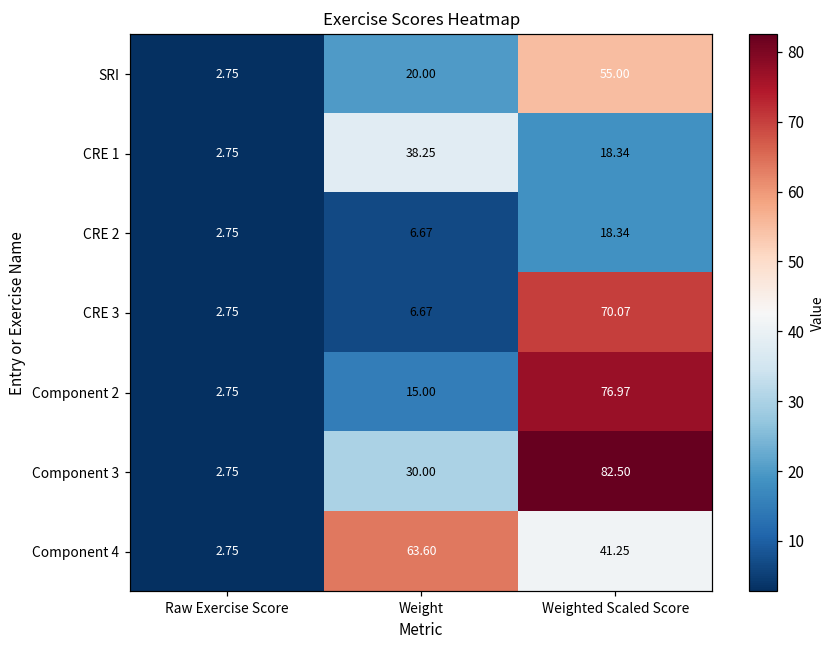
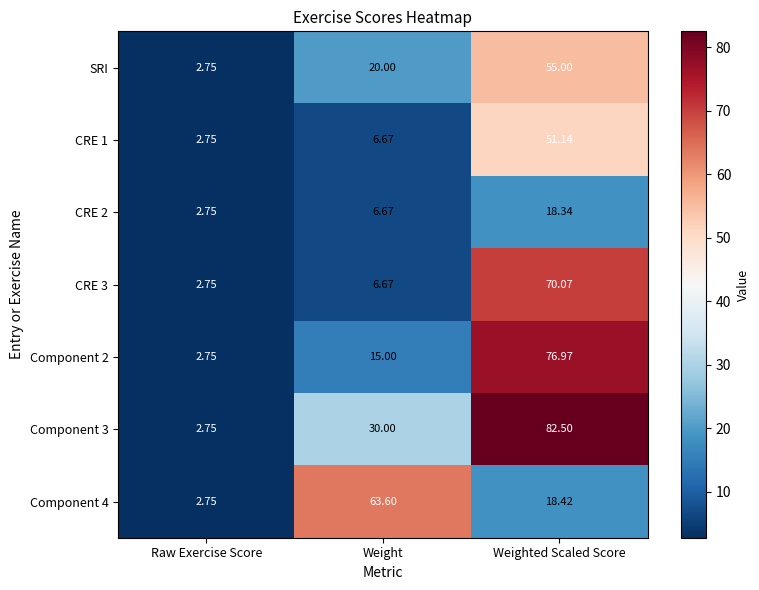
  {
    "SRI": {
      "Raw Exercise Score": 2.75,
      "Weight": 20.00,
      "Weighted Scaled Score": 55.00
    },
    "CRE 1": {
      "Raw Exercise Score": 2.75,
-     "Weight": 38.25,
-     "Weighted Scaled Score": 18.34
+     "Weight": 6.67,
+     "Weighted Scaled Score": 51.14
    },
    "CRE 2": {
      "Raw Exercise Score": 2.75,
      "Weight": 6.67,
      "Weighted Scaled Score": 18.34
    },
    "CRE 3": {
      "Raw Exercise Score": 2.75,
      "Weight": 6.67,
      "Weighted Scaled Score": 70.07
    },
    "Component 2": {
      "Raw Exercise Score": 2.75,
      "Weight": 15.00,
      "Weighted Scaled Score": 76.97
    },
    "Component 3": {
      "Raw Exercise Score": 2.75,
      "Weight": 30.00,
      "Weighted Scaled Score": 82.50
    },
    "Component 4": {
      "Raw Exercise Score": 2.75,
      "Weight": 63.60,
-     "Weighted Scaled Score": 41.25
+     "Weighted Scaled Score": 18.42
    }
  }
